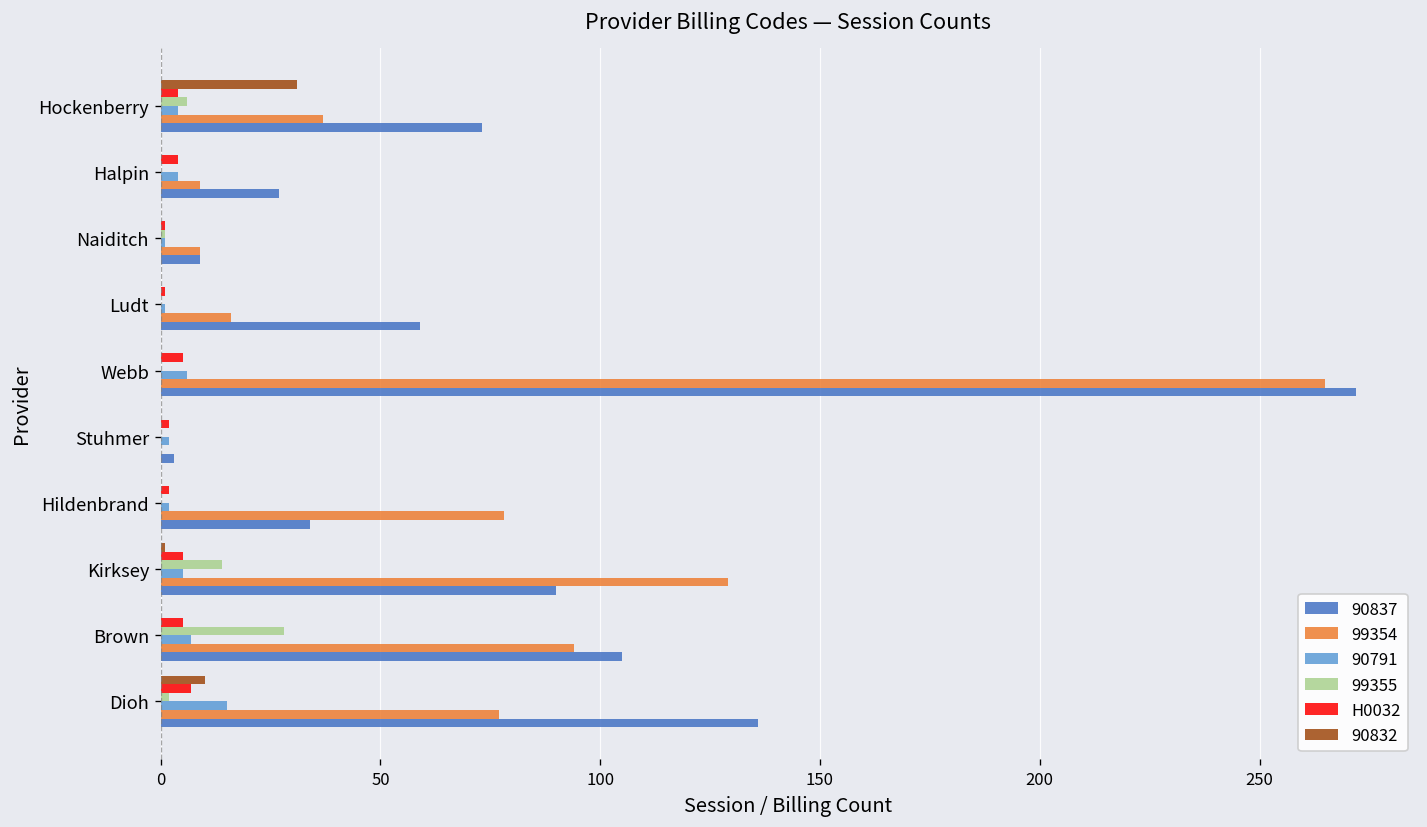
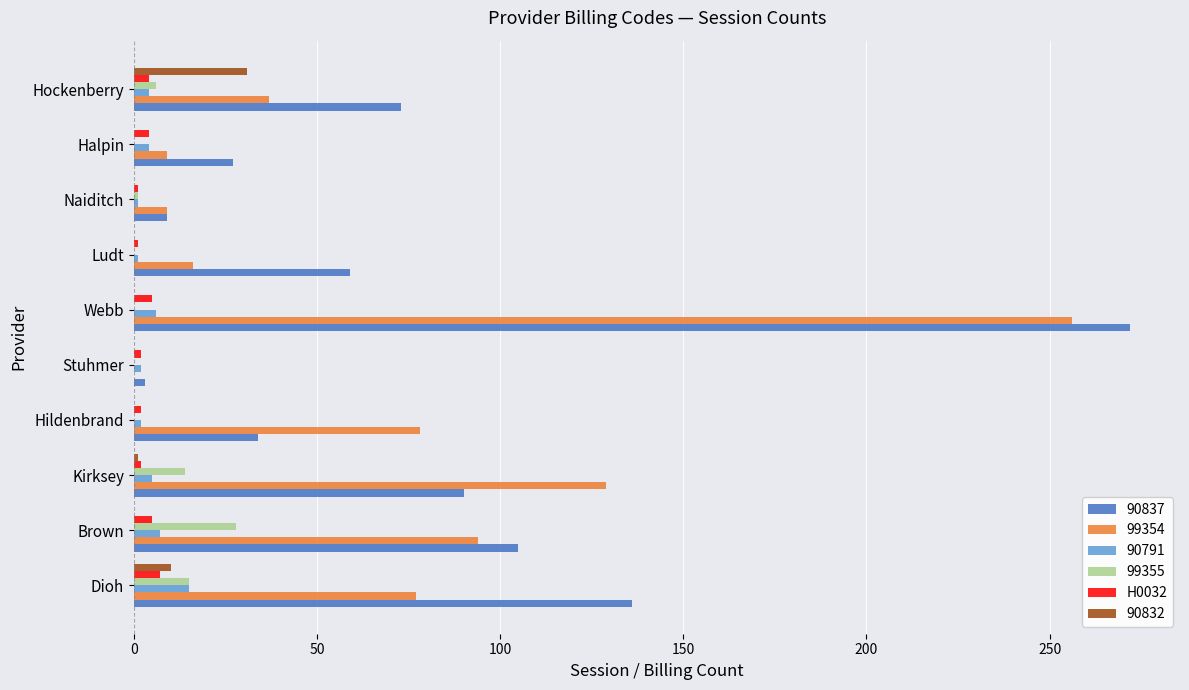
  {
    "99354": {
      "Hockenberry": 37,
      "Halpin": 9,
      "Naiditch": 9,
      "Ludt": 16,
-     "Webb": 265,
+     "Webb": 256,
      "Stuhmer": 0,
      "Hildenbrand": 78,
      "Kirksey": 129,
      "Brown": 94,
      "Dioh": 77
    },
    "99355": {
      "Hockenberry": 6,
      "Halpin": 0,
      "Naiditch": 1,
      "Ludt": 0,
      "Webb": 0,
      "Stuhmer": 0,
      "Hildenbrand": 0,
      "Kirksey": 14,
      "Brown": 28,
-     "Dioh": 2
+     "Dioh": 15
    },
    "H0032": {
      "Hockenberry": 4,
      "Halpin": 4,
      "Naiditch": 1,
      "Ludt": 1,
      "Webb": 5,
      "Stuhmer": 2,
      "Hildenbrand": 2,
-     "Kirksey": 5,
+     "Kirksey": 2,
      "Brown": 5,
      "Dioh": 7
    },
    "90832": {
      "Hockenberry": 31,
      "Halpin": 0,
      "Naiditch": 0,
      "Ludt": 0,
      "Webb": 0,
      "Stuhmer": 0,
      "Hildenbrand": 0,
      "Kirksey": 1,
      "Brown": 0,
      "Dioh": 10
    }
  }
